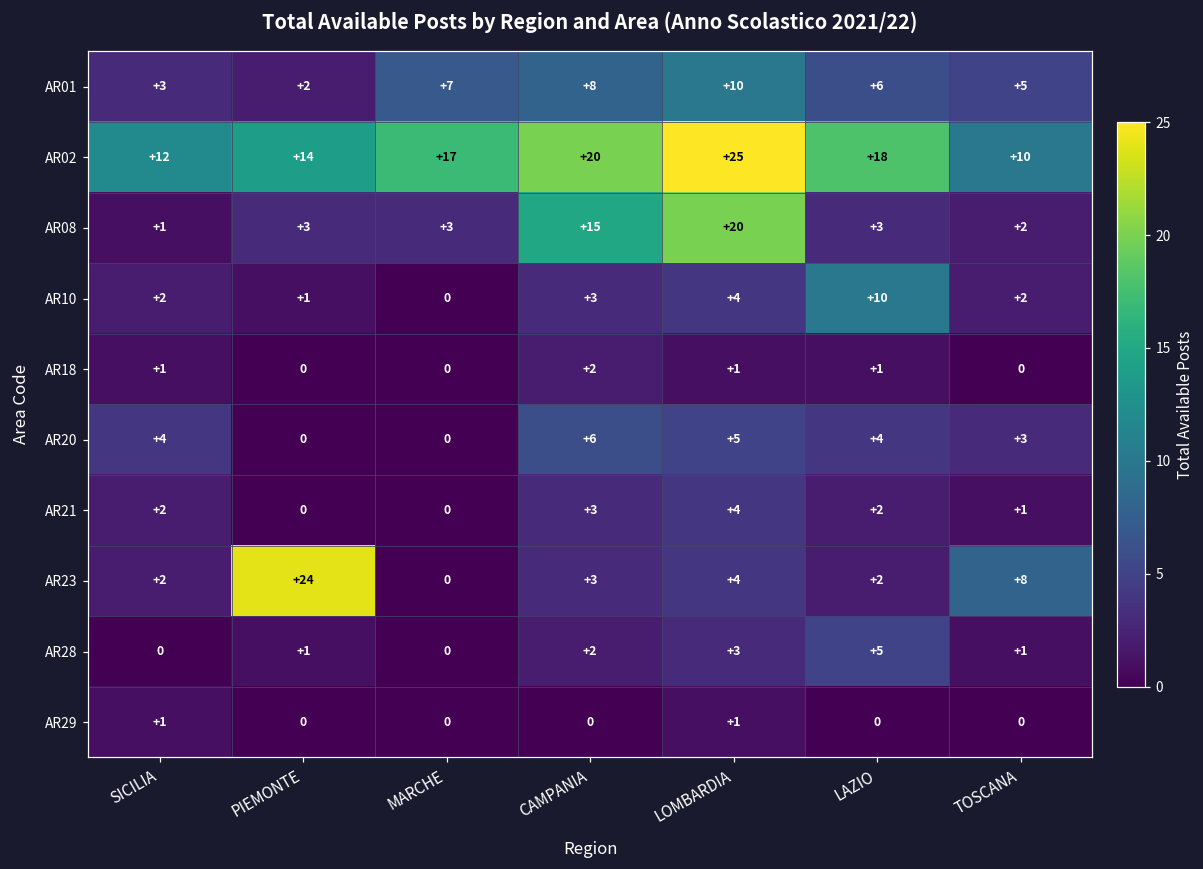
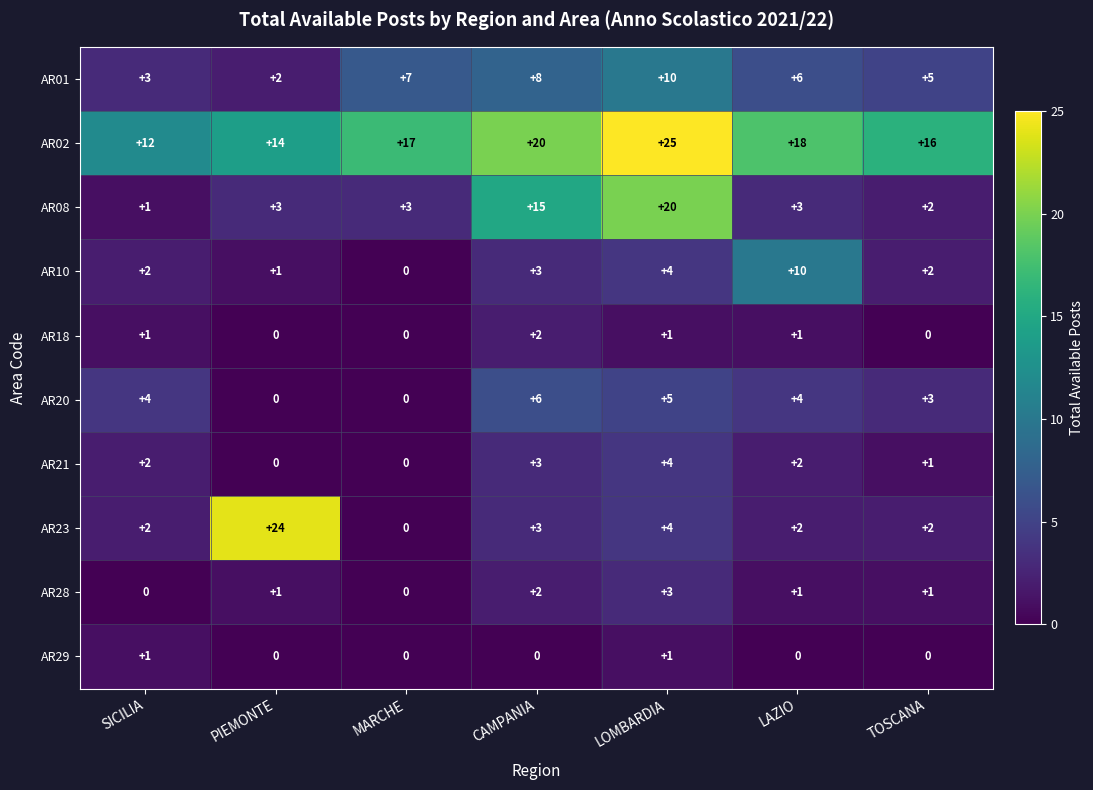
  {
    "AR01": {
      "SICILIA": "+3",
      "PIEMONTE": "+2",
      "MARCHE": "+7",
      "CAMPANIA": "+8",
      "LOMBARDIA": "+10",
      "LAZIO": "+6",
      "TOSCANA": "+5"
    },
    "AR02": {
      "SICILIA": "+12",
      "PIEMONTE": "+14",
      "MARCHE": "+17",
      "CAMPANIA": "+20",
      "LOMBARDIA": "+25",
      "LAZIO": "+18",
-     "TOSCANA": "+10"
+     "TOSCANA": "+16"
    },
    "AR08": {
      "SICILIA": "+1",
      "PIEMONTE": "+3",
      "MARCHE": "+3",
      "CAMPANIA": "+15",
      "LOMBARDIA": "+20",
      "LAZIO": "+3",
      "TOSCANA": "+2"
    },
    "AR10": {
      "SICILIA": "+2",
      "PIEMONTE": "+1",
      "MARCHE": "0",
      "CAMPANIA": "+3",
      "LOMBARDIA": "+4",
      "LAZIO": "+10",
      "TOSCANA": "+2"
    },
    "AR18": {
      "SICILIA": "+1",
      "PIEMONTE": "0",
      "MARCHE": "0",
      "CAMPANIA": "+2",
      "LOMBARDIA": "+1",
      "LAZIO": "+1",
      "TOSCANA": "0"
    },
    "AR20": {
      "SICILIA": "+4",
      "PIEMONTE": "0",
      "MARCHE": "0",
      "CAMPANIA": "+6",
      "LOMBARDIA": "+5",
      "LAZIO": "+4",
      "TOSCANA": "+3"
    },
    "AR21": {
      "SICILIA": "+2",
      "PIEMONTE": "0",
      "MARCHE": "0",
      "CAMPANIA": "+3",
      "LOMBARDIA": "+4",
      "LAZIO": "+2",
      "TOSCANA": "+1"
    },
    "AR23": {
      "SICILIA": "+2",
      "PIEMONTE": "+24",
      "MARCHE": "0",
      "CAMPANIA": "+3",
      "LOMBARDIA": "+4",
      "LAZIO": "+2",
-     "TOSCANA": "+8"
+     "TOSCANA": "+2"
    },
    "AR28": {
      "SICILIA": "0",
      "PIEMONTE": "+1",
      "MARCHE": "0",
      "CAMPANIA": "+2",
      "LOMBARDIA": "+3",
-     "LAZIO": "+5",
+     "LAZIO": "+1",
      "TOSCANA": "+1"
    },
    "AR29": {
      "SICILIA": "+1",
      "PIEMONTE": "0",
      "MARCHE": "0",
      "CAMPANIA": "0",
      "LOMBARDIA": "+1",
      "LAZIO": "0",
      "TOSCANA": "0"
    }
  }
